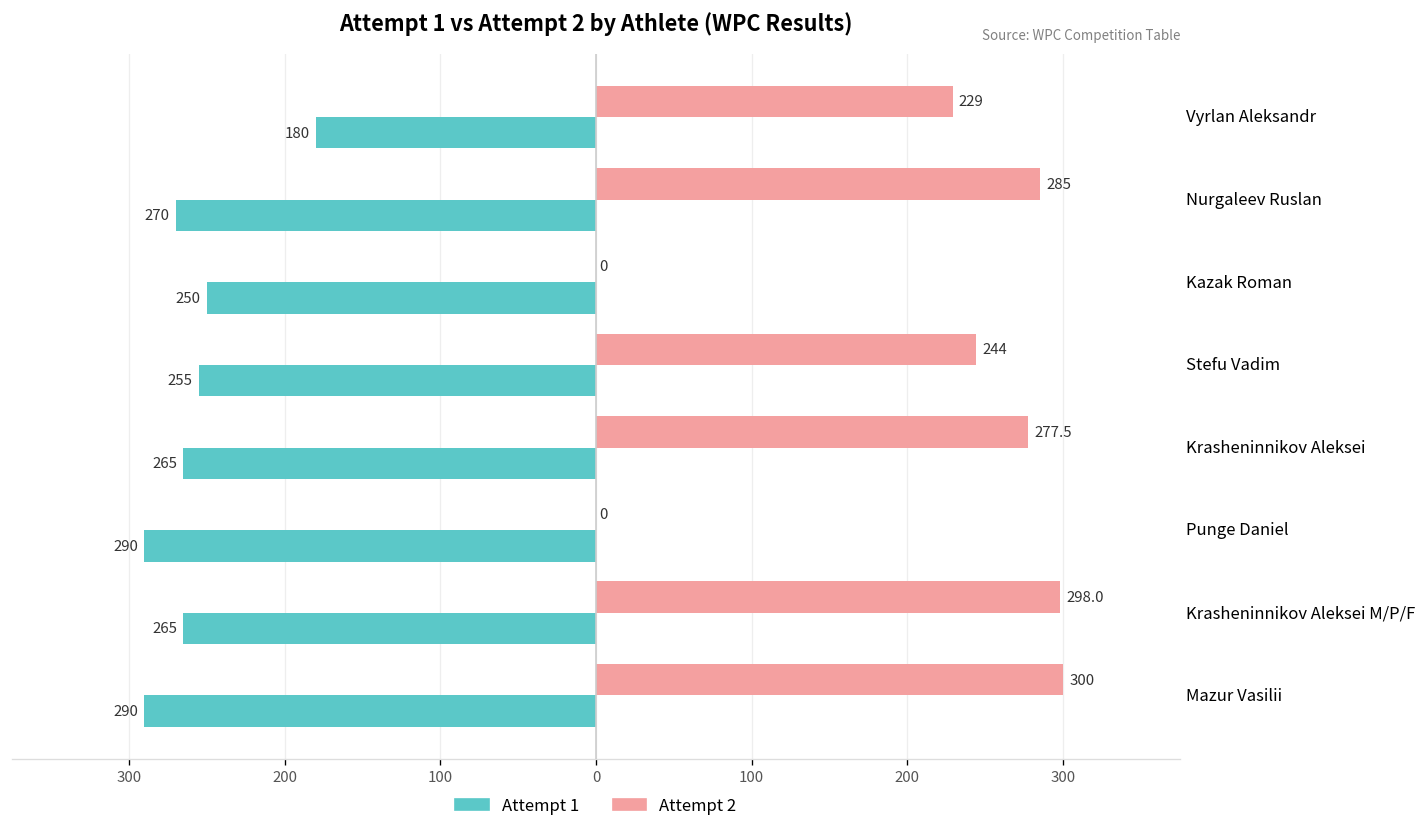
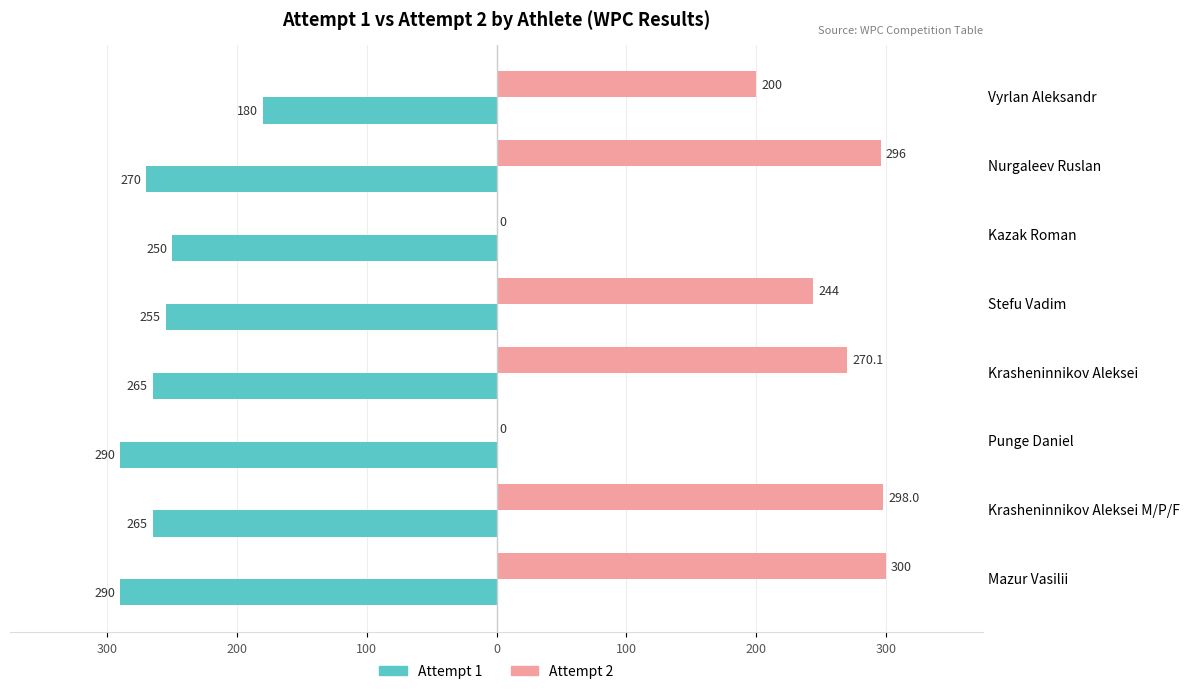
  {
    "Attempt 2": {
-     "Vyrlan Aleksandr": 229,
-     "Nurgaleev Ruslan": 285,
+     "Vyrlan Aleksandr": 200,
+     "Nurgaleev Ruslan": 296,
      "Kazak Roman": 0,
      "Stefu Vadim": 244,
-     "Krasheninnikov Aleksei": 277.5,
+     "Krasheninnikov Aleksei": 270.1,
      "Punge Daniel": 0,
      "Krasheninnikov Aleksei M/P/F": 298.0,
      "Mazur Vasilii": 300
    }
  }
